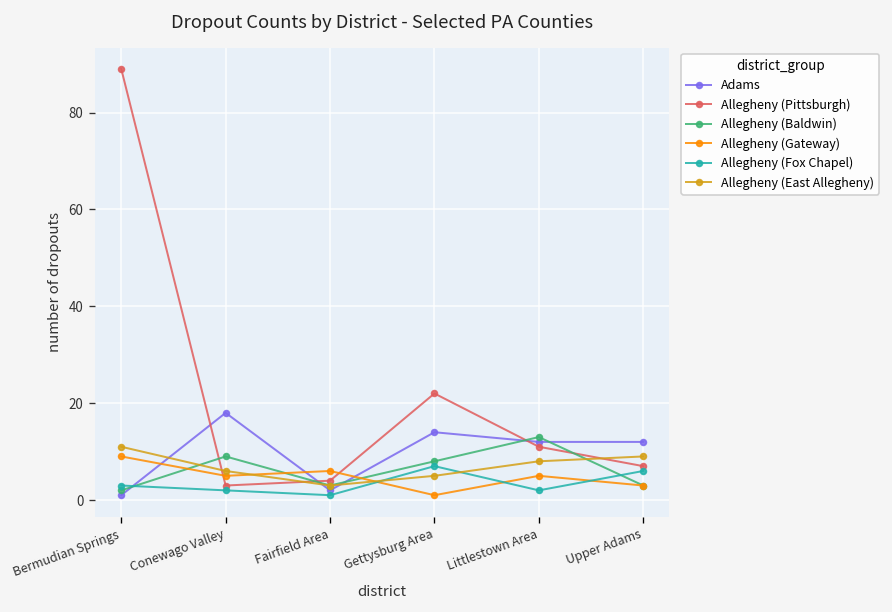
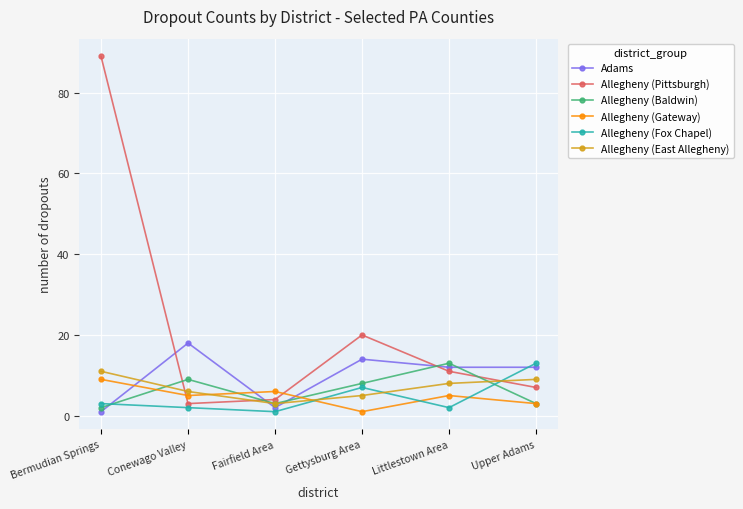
  {
    "Adams": {
      "Bermudian Springs": 1,
      "Conewago Valley": 18,
      "Fairfield Area": 2,
      "Gettysburg Area": 14,
      "Littlestown Area": 12,
      "Upper Adams": 12
    },
    "Allegheny (Pittsburgh)": {
      "Bermudian Springs": 89,
      "Conewago Valley": 3,
      "Fairfield Area": 4,
-     "Gettysburg Area": 22,
+     "Gettysburg Area": 20,
      "Littlestown Area": 11,
      "Upper Adams": 7
    },
    "Allegheny (Baldwin)": {
      "Bermudian Springs": 2,
      "Conewago Valley": 9,
      "Gettysburg Area": 8,
      "Littlestown Area": 13
    },
    "Allegheny (Fox Chapel)": {
      "Bermudian Springs": 3,
      "Conewago Valley": 2,
      "Fairfield Area": 1,
      "Gettysburg Area": 7,
      "Littlestown Area": 2,
-     "Upper Adams": 6
+     "Upper Adams": 13
    }
  }
